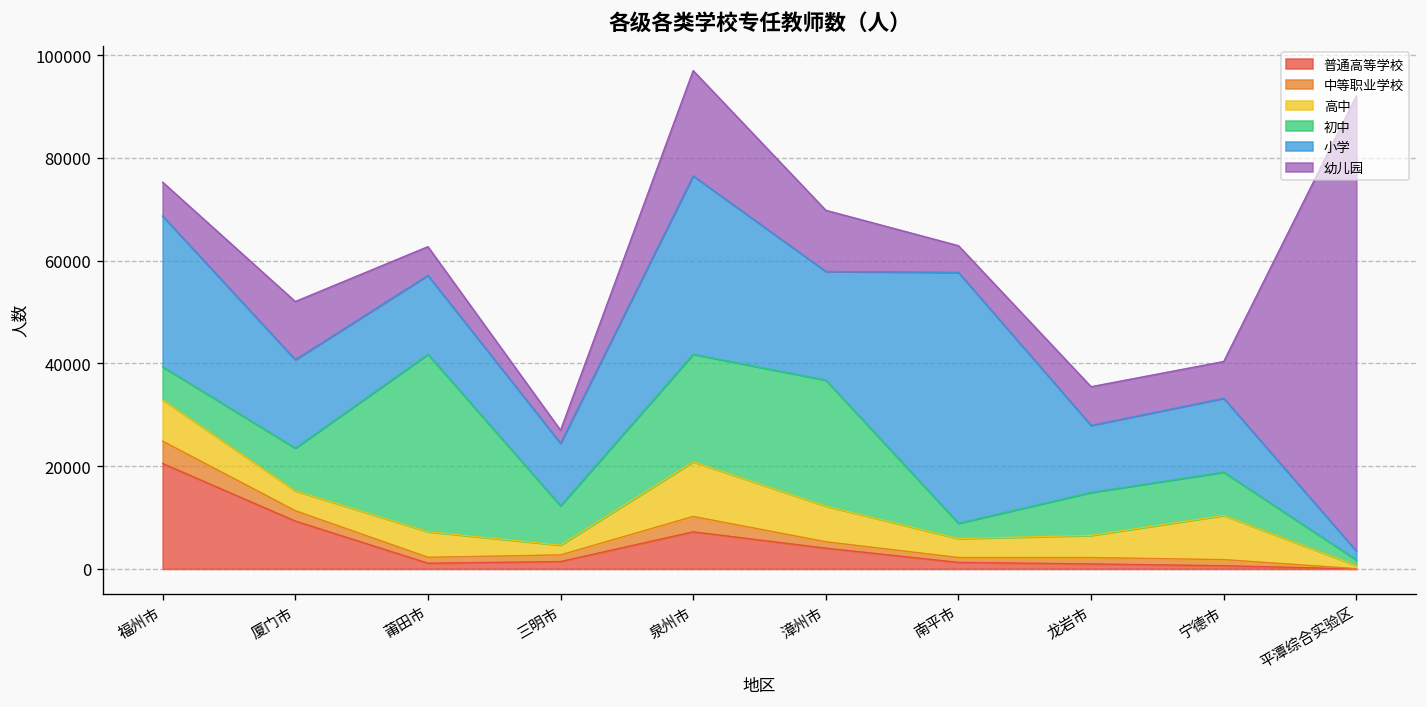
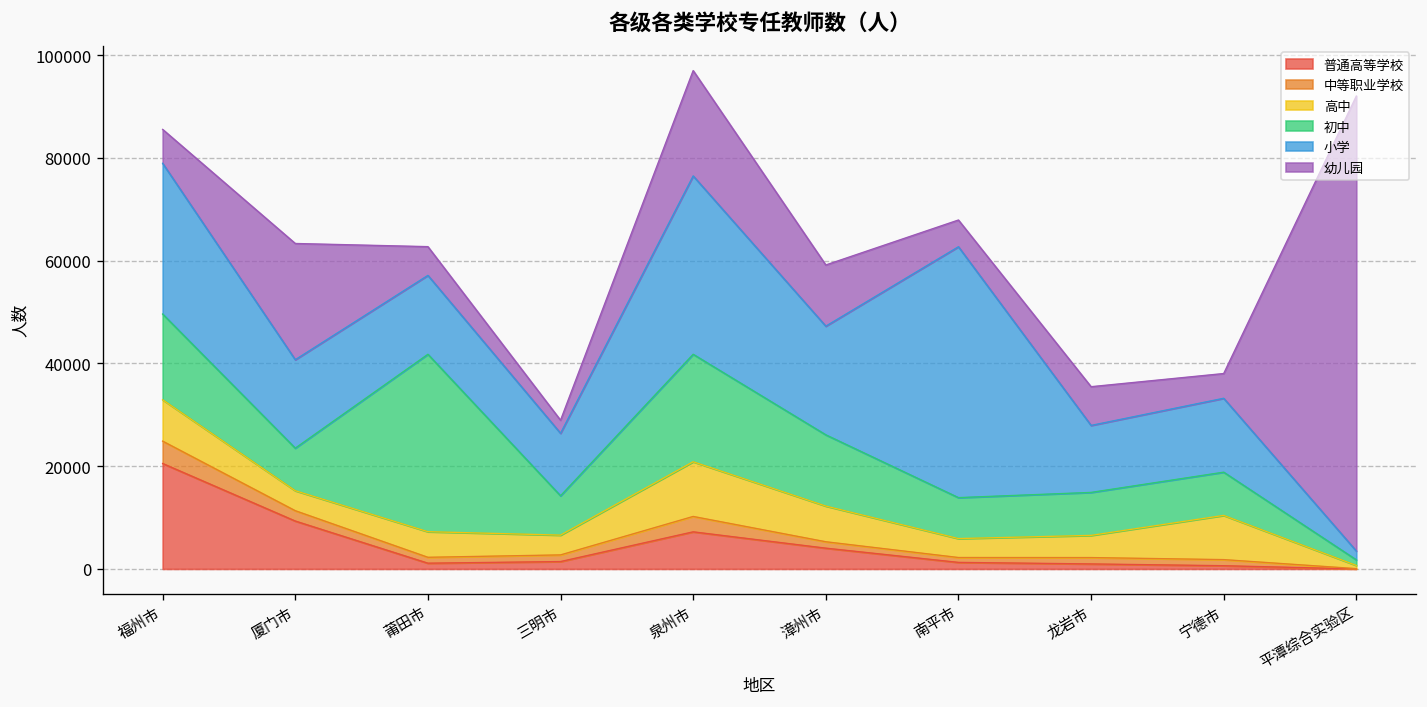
  {
    "高中": {
      "福州市": 8000,
      "厦门市": 4000,
      "莆田市": 5000,
-     "三明市": 2000,
+     "三明市": 4000,
      "泉州市": 11000,
      "漳州市": 7000,
      "南平市": 4000,
      "龙岩市": 4000,
      "宁德市": 9000,
      "平潭综合实验区": 1000
    },
    "初中": {
-     "福州市": 6000,
+     "福州市": 17000,
      "厦门市": 8000,
      "莆田市": 35000,
      "三明市": 8000,
      "泉州市": 21000,
-     "漳州市": 25000,
-     "南平市": 3000,
+     "漳州市": 14000,
+     "南平市": 8000,
      "龙岩市": 8000,
      "宁德市": 8000,
      "平潭综合实验区": 1000
    },
    "小学": {
      "福州市": 29000,
      "厦门市": 17000,
      "莆田市": 15000,
      "三明市": 12000,
      "泉州市": 35000,
      "漳州市": 21000,
      "南平市": 49000,
      "龙岩市": 13000,
      "宁德市": 14000,
      "平潭综合实验区": 2000
    },
    "幼儿园": {
      "福州市": 7000,
-     "厦门市": 11000,
+     "厦门市": 23000,
      "莆田市": 6000,
      "三明市": 3000,
      "泉州市": 21000,
      "漳州市": 12000,
      "南平市": 5000,
      "龙岩市": 8000,
-     "宁德市": 7000
+     "宁德市": 5000
    }
  }
